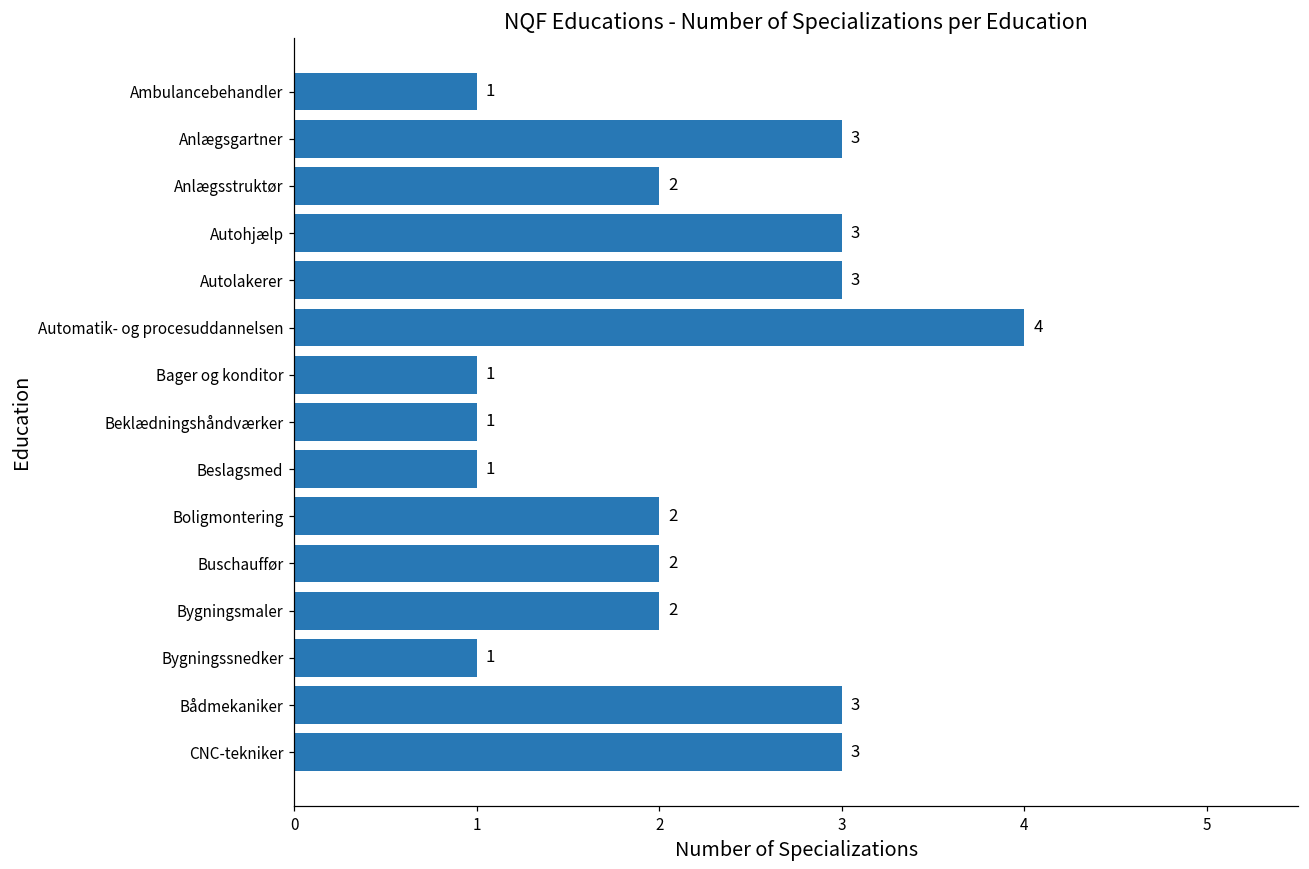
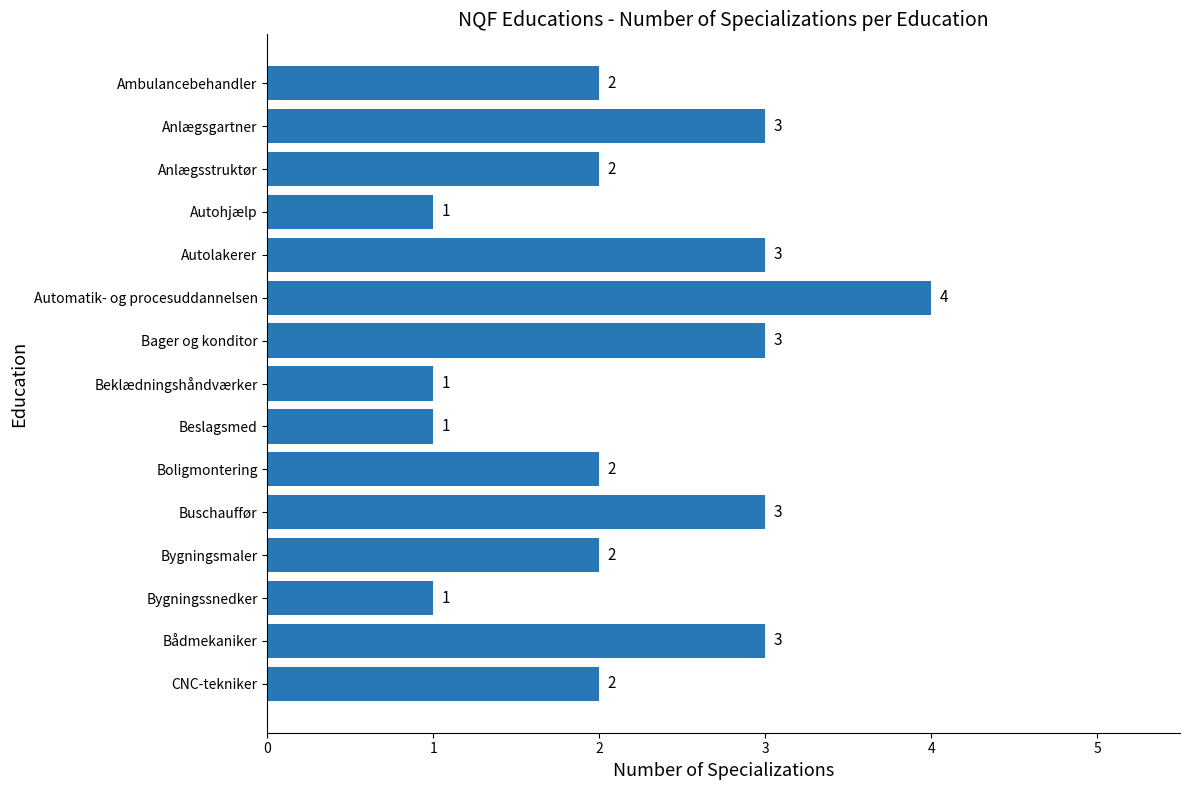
  {
-   "Ambulancebehandler": 1,
+   "Ambulancebehandler": 2,
    "Anlægsgartner": 3,
    "Anlægsstruktør": 2,
-   "Autohjælp": 3,
+   "Autohjælp": 1,
    "Autolakerer": 3,
    "Automatik- og procesuddannelsen": 4,
-   "Bager og konditor": 1,
+   "Bager og konditor": 3,
    "Beklædningshåndværker": 1,
    "Beslagsmed": 1,
    "Boligmontering": 2,
-   "Buschauffør": 2,
+   "Buschauffør": 3,
    "Bygningsmaler": 2,
    "Bygningssnedker": 1,
    "Bådmekaniker": 3,
-   "CNC-tekniker": 3
+   "CNC-tekniker": 2
  }
